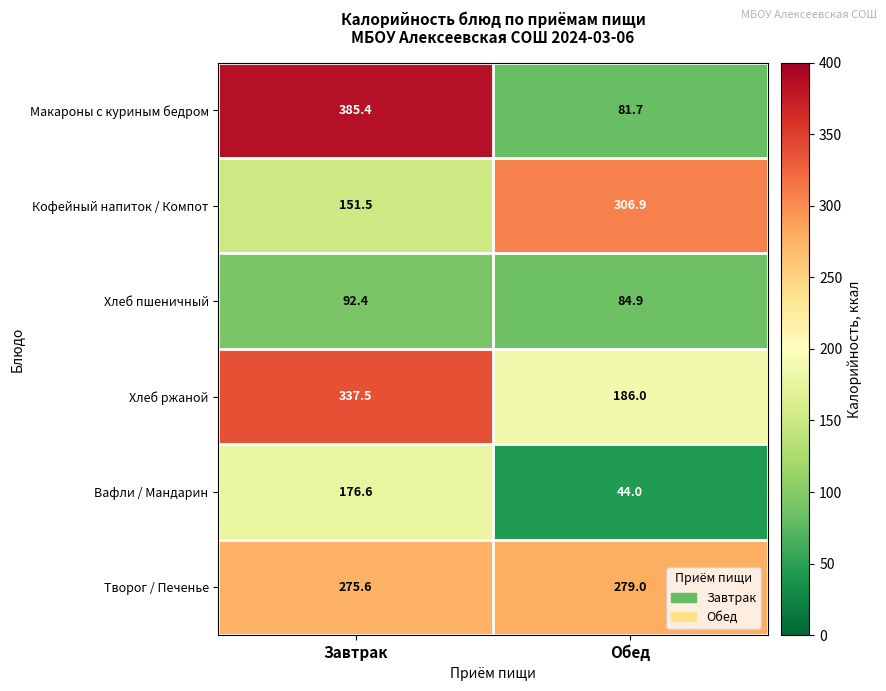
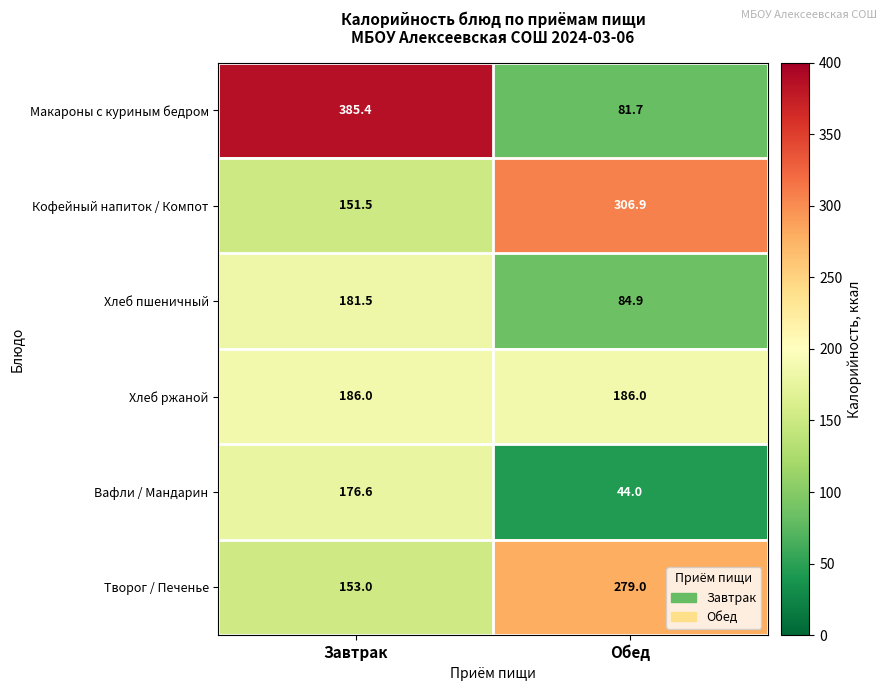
  {
    "Макароны с куриным бедром": {
      "Завтрак": 385.4,
      "Обед": 81.7
    },
    "Кофейный напиток / Компот": {
      "Завтрак": 151.5,
      "Обед": 306.9
    },
    "Хлеб пшеничный": {
-     "Завтрак": 92.4,
+     "Завтрак": 181.5,
      "Обед": 84.9
    },
    "Хлеб ржаной": {
-     "Завтрак": 337.5,
+     "Завтрак": 186.0,
      "Обед": 186.0
    },
    "Вафли / Мандарин": {
      "Завтрак": 176.6,
      "Обед": 44.0
    },
    "Творог / Печенье": {
-     "Завтрак": 275.6,
+     "Завтрак": 153.0,
      "Обед": 279.0
    }
  }
